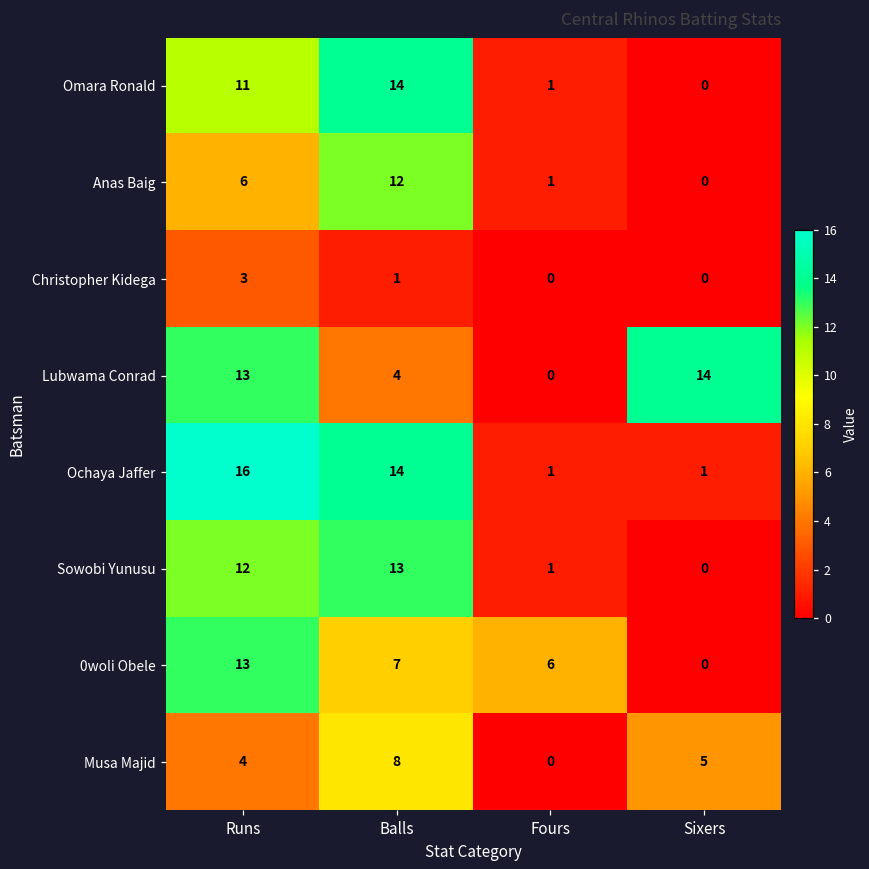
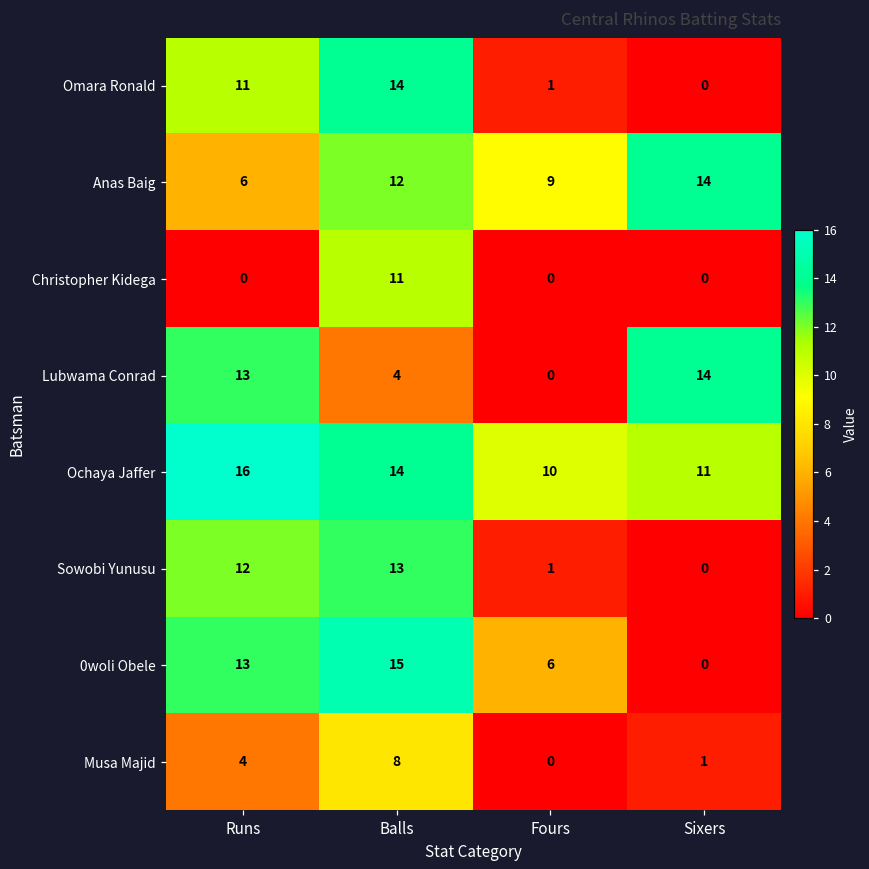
  {
    "Omara Ronald": {
      "Runs": 11,
      "Balls": 14,
      "Fours": 1,
      "Sixers": 0
    },
    "Anas Baig": {
      "Runs": 6,
      "Balls": 12,
-     "Fours": 1,
-     "Sixers": 0
+     "Fours": 9,
+     "Sixers": 14
    },
    "Christopher Kidega": {
-     "Runs": 3,
-     "Balls": 1,
+     "Runs": 0,
+     "Balls": 11,
      "Fours": 0,
      "Sixers": 0
    },
    "Lubwama Conrad": {
      "Runs": 13,
      "Balls": 4,
      "Fours": 0,
      "Sixers": 14
    },
    "Ochaya Jaffer": {
      "Runs": 16,
      "Balls": 14,
-     "Fours": 1,
-     "Sixers": 1
+     "Fours": 10,
+     "Sixers": 11
    },
    "Sowobi Yunusu": {
      "Runs": 12,
      "Balls": 13,
      "Fours": 1,
      "Sixers": 0
    },
    "0woli Obele": {
      "Runs": 13,
-     "Balls": 7,
+     "Balls": 15,
      "Fours": 6,
      "Sixers": 0
    },
    "Musa Majid": {
      "Runs": 4,
      "Balls": 8,
      "Fours": 0,
-     "Sixers": 5
+     "Sixers": 1
    }
  }
